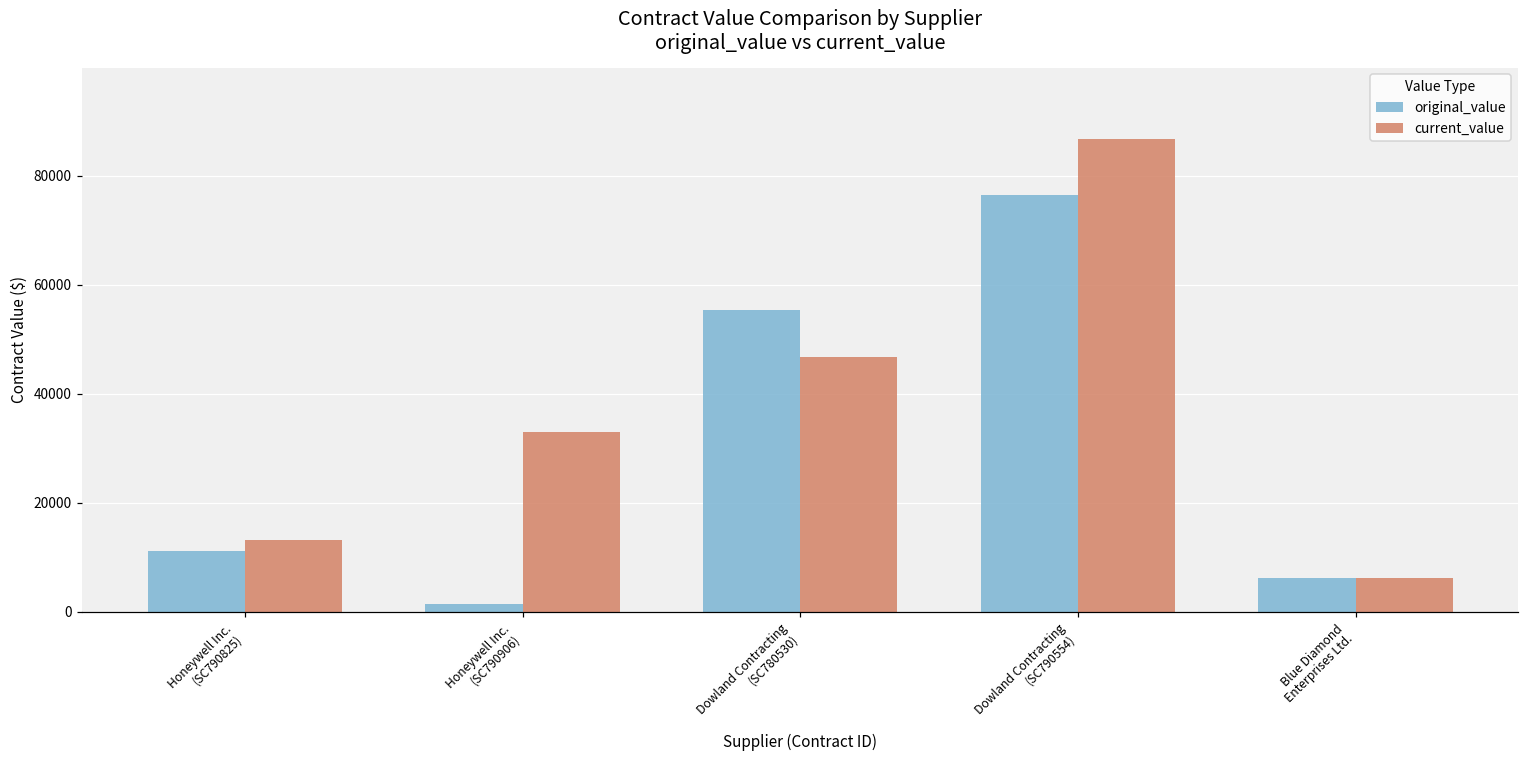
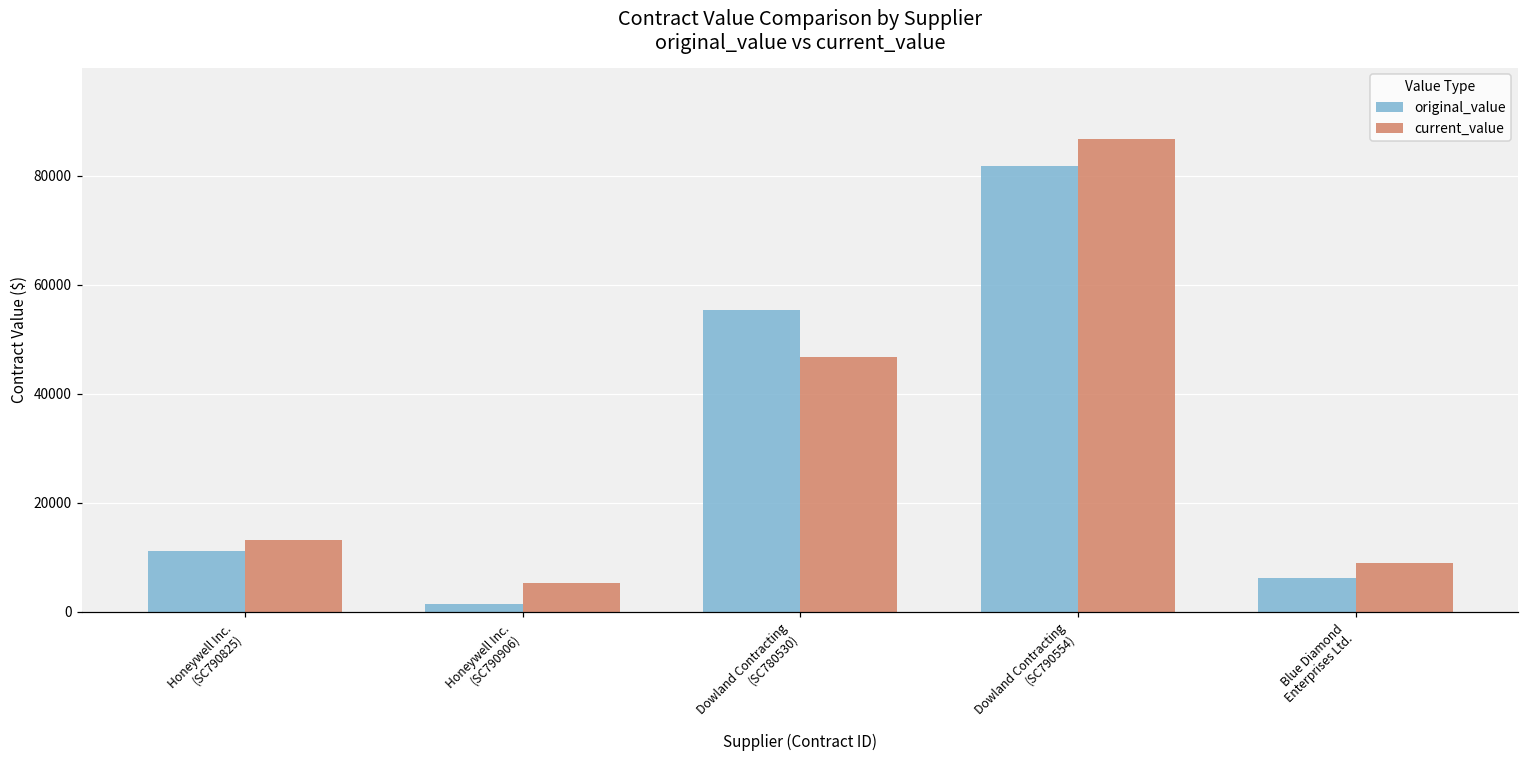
  {
    "original_value": {
      "Honeywell Inc. (SC790825)": 11000,
      "Honeywell Inc. (SC790906)": 1000,
      "Dowland Contracting (SC780530)": 55000,
-     "Dowland Contracting (SC790554)": 76000,
+     "Dowland Contracting (SC790554)": 82000,
      "Blue Diamond Enterprises Ltd.": 6000
    },
    "current_value": {
      "Honeywell Inc. (SC790825)": 13000,
-     "Honeywell Inc. (SC790906)": 33000,
+     "Honeywell Inc. (SC790906)": 5000,
      "Dowland Contracting (SC780530)": 47000,
      "Dowland Contracting (SC790554)": 87000,
-     "Blue Diamond Enterprises Ltd.": 6000
+     "Blue Diamond Enterprises Ltd.": 9000
    }
  }
